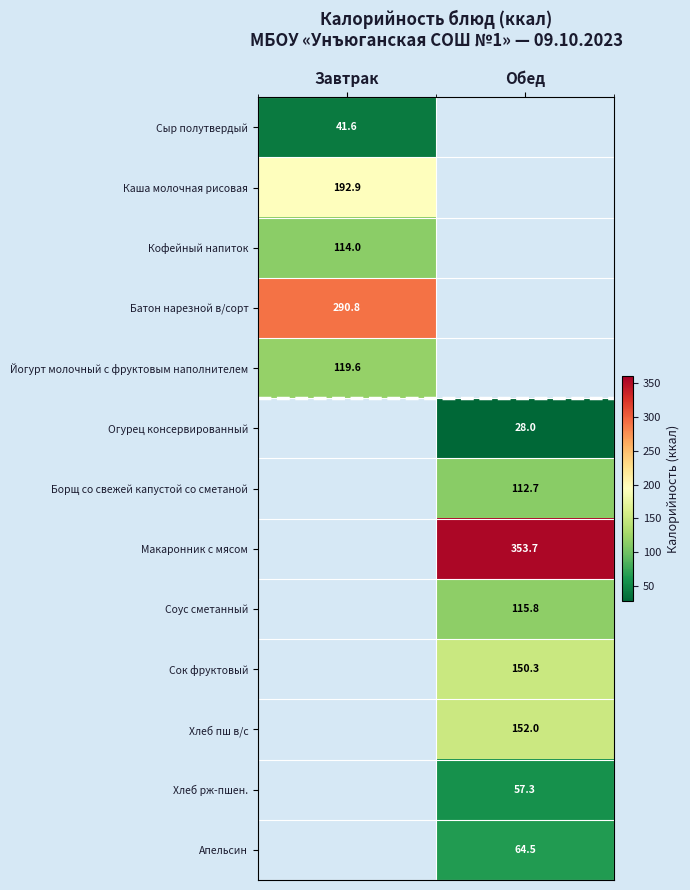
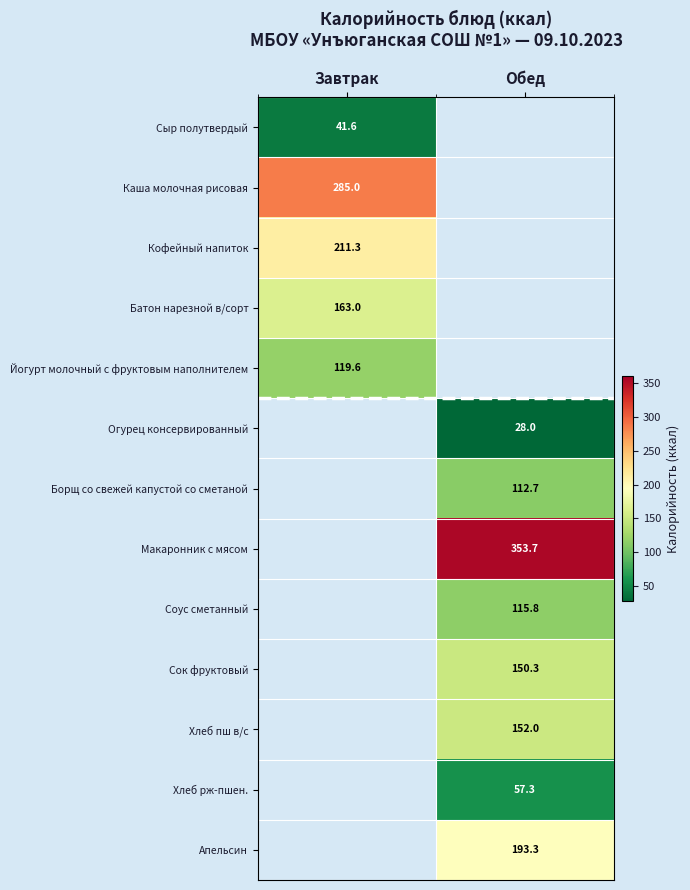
  {
    "Сыр полутвердый": {
      "Завтрак": 41.6
    },
    "Каша молочная рисовая": {
-     "Завтрак": 192.9
+     "Завтрак": 285.0
    },
    "Кофейный напиток": {
-     "Завтрак": 114.0
+     "Завтрак": 211.3
    },
    "Батон нарезной в/сорт": {
-     "Завтрак": 290.8
+     "Завтрак": 163.0
    },
    "Йогурт молочный с фруктовым наполнителем": {
      "Завтрак": 119.6
    },
    "Огурец консервированный": {
      "Обед": 28.0
    },
    "Борщ со свежей капустой со сметаной": {
      "Обед": 112.7
    },
    "Макаронник с мясом": {
      "Обед": 353.7
    },
    "Соус сметанный": {
      "Обед": 115.8
    },
    "Сок фруктовый": {
      "Обед": 150.3
    },
    "Хлеб пш в/с": {
      "Обед": 152.0
    },
    "Хлеб рж-пшен.": {
      "Обед": 57.3
    },
    "Апельсин": {
-     "Обед": 64.5
+     "Обед": 193.3
    }
  }
